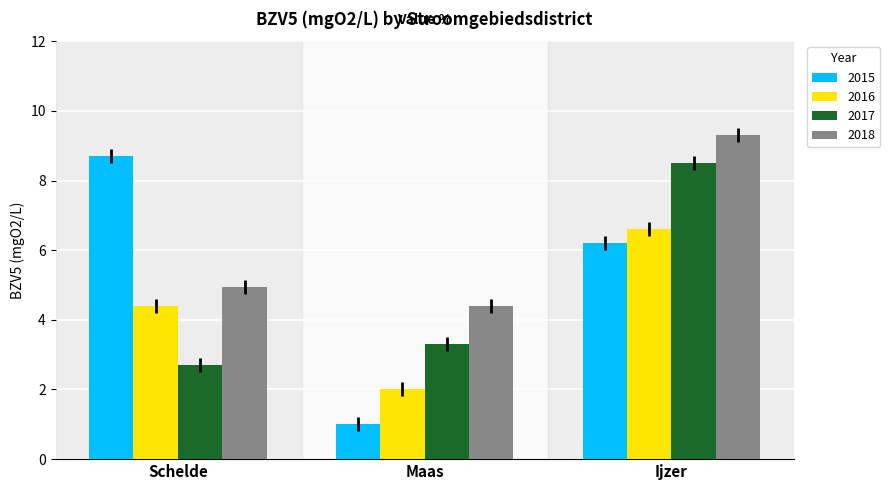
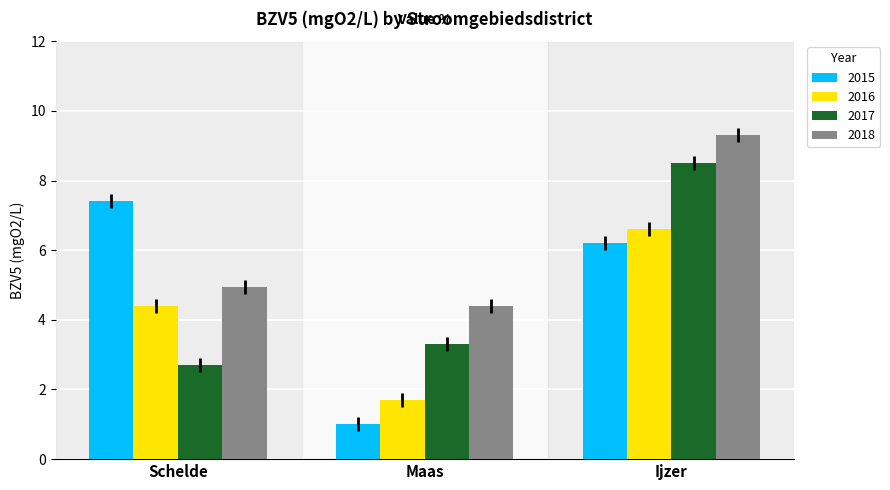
  {
    "2015": {
-     "Schelde": 8.7,
+     "Schelde": 7.4,
      "Maas": 1.0,
      "Ijzer": 6.2
    },
    "2016": {
      "Schelde": 4.4,
-     "Maas": 2.0,
+     "Maas": 1.7,
      "Ijzer": 6.6
    },
    "2017": {
      "Schelde": 2.7,
      "Maas": 3.3,
      "Ijzer": 8.5
    },
    "2018": {
      "Schelde": 5.0,
      "Maas": 4.4,
      "Ijzer": 9.3
    }
  }
